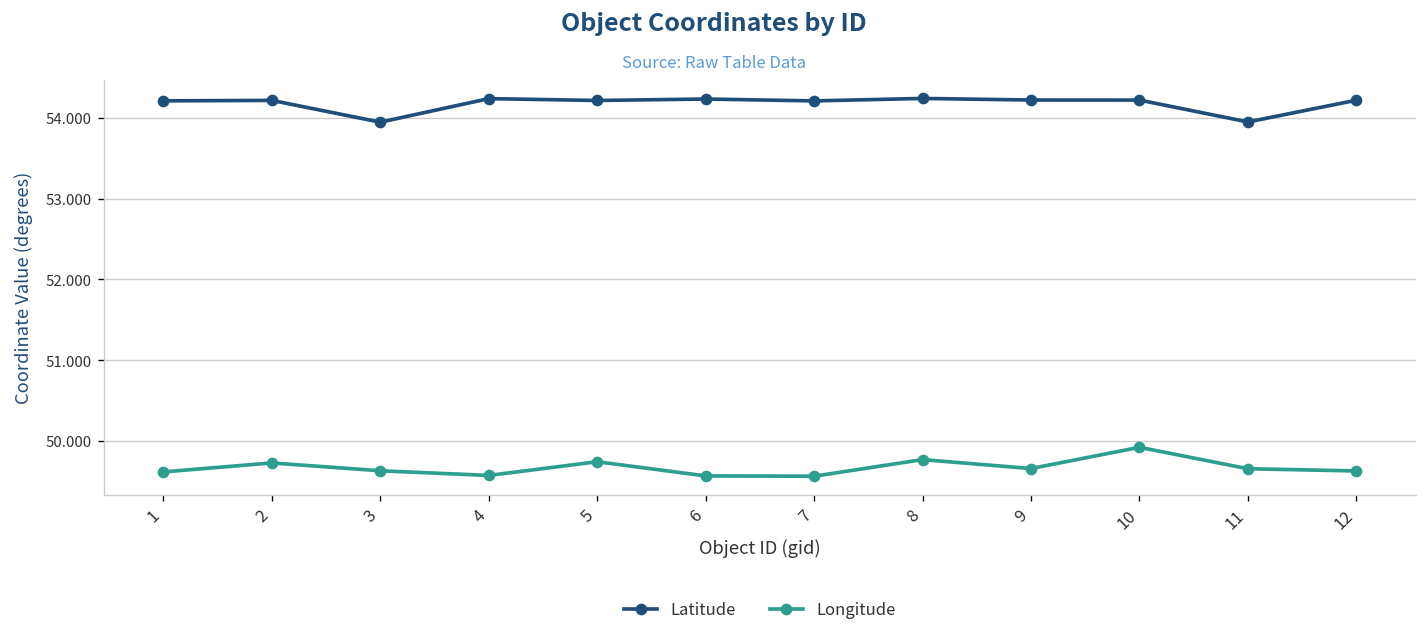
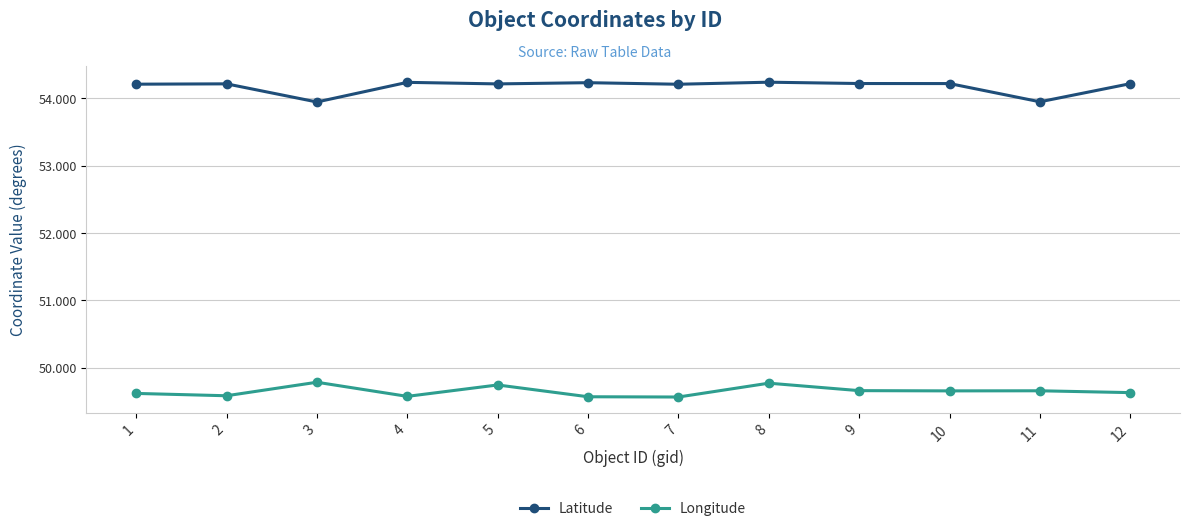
  {
    "Latitude": {
      "1": 54.2,
      "2": 54.2,
      "3": 53.9,
      "4": 54.2,
      "5": 54.2,
      "6": 54.2,
      "7": 54.2,
      "8": 54.2,
      "9": 54.2,
      "10": 54.2,
      "11": 53.9,
      "12": 54.2
    },
    "Longitude": {
      "1": 49.6,
-     "2": 49.7,
-     "3": 49.6,
+     "2": 49.6,
+     "3": 49.8,
      "4": 49.6,
      "5": 49.7,
      "6": 49.6,
      "7": 49.6,
      "8": 49.8,
      "9": 49.7,
-     "10": 49.9,
+     "10": 49.7,
      "11": 49.7,
      "12": 49.6
    }
  }
